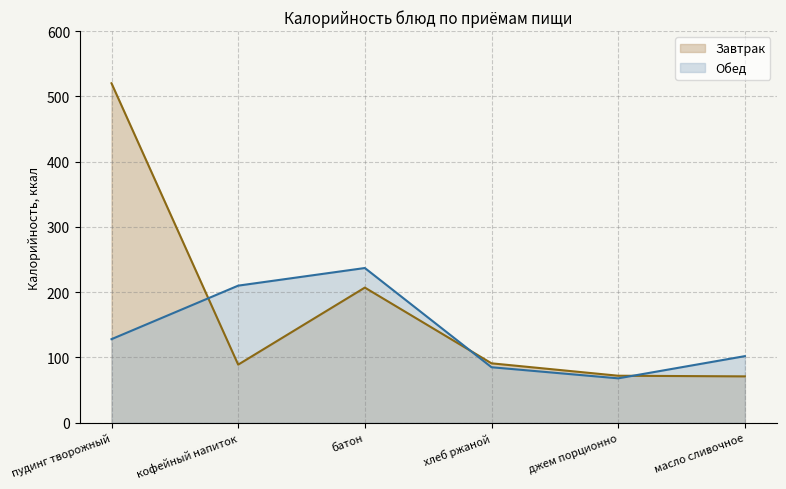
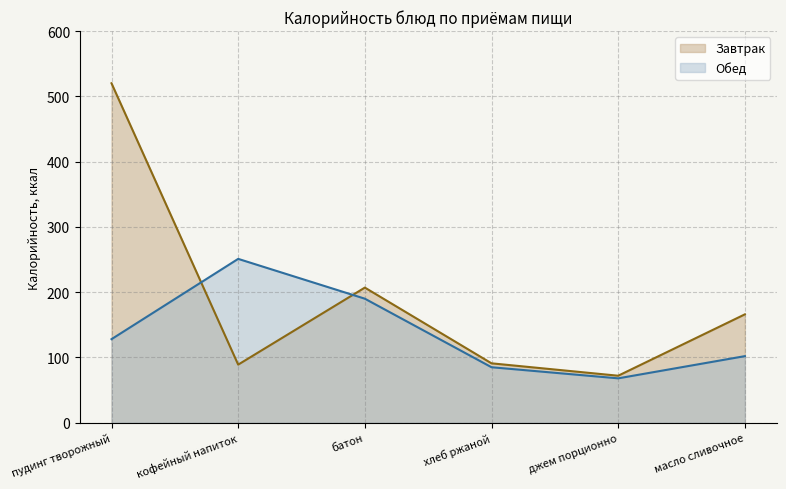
  {
    "Завтрак": {
      "пудинг творожный": 520,
      "кофейный напиток": 90,
      "батон": 210,
      "хлеб ржаной": 90,
      "джем порционно": 70,
-     "масло сливочное": 70
+     "масло сливочное": 170
    },
    "Обед": {
      "пудинг творожный": 130,
-     "кофейный напиток": 210,
-     "батон": 240,
+     "кофейный напиток": 250,
+     "батон": 190,
      "хлеб ржаной": 90,
      "джем порционно": 70,
      "масло сливочное": 100
    }
  }
